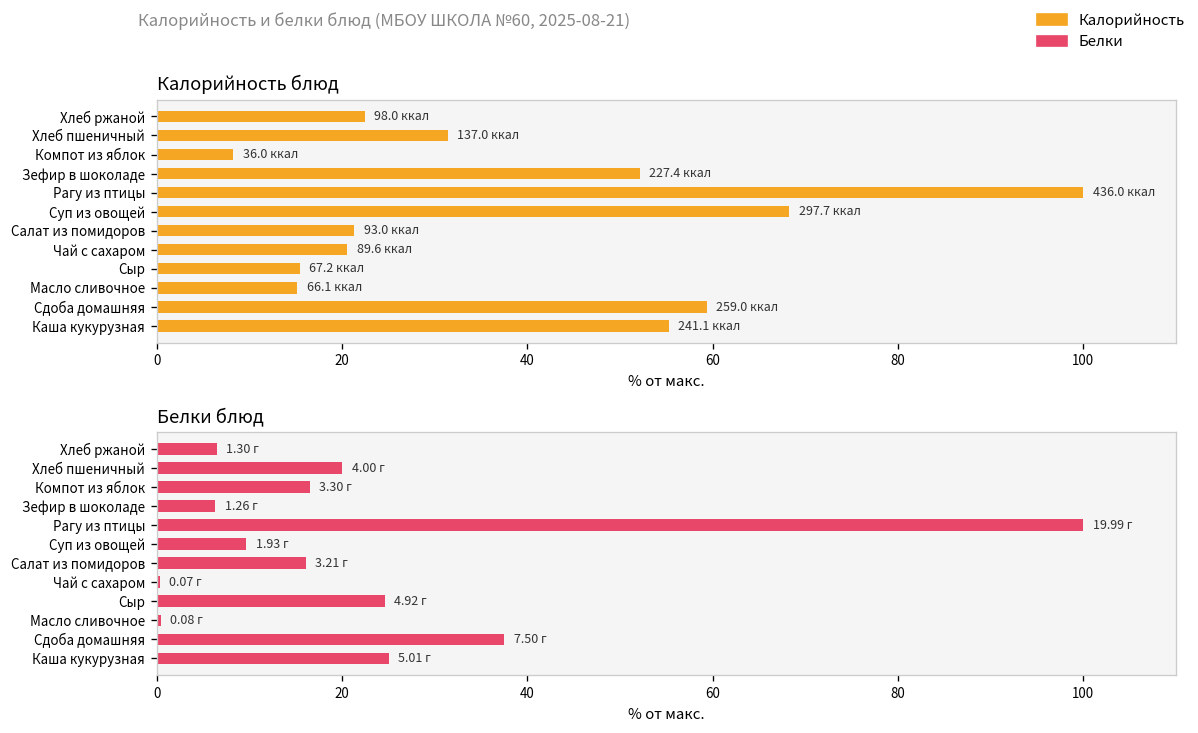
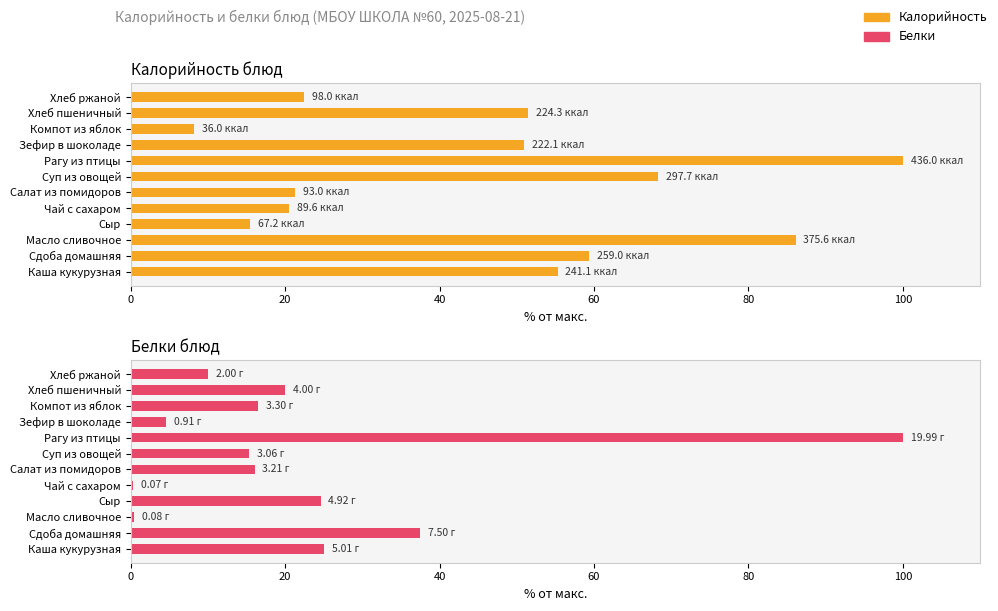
  {
    "Калорийность блюд": {
-     "Хлеб пшеничный": 137.0,
-     "Зефир в шоколаде": 227.4,
-     "Масло сливочное": 66.1
+     "Хлеб пшеничный": 224.3,
+     "Зефир в шоколаде": 222.1,
+     "Масло сливочное": 375.6
    },
    "Белки блюд": {
-     "Хлеб ржаной": 1.30,
-     "Зефир в шоколаде": 1.26,
-     "Суп из овощей": 1.93
+     "Хлеб ржаной": 2.00,
+     "Зефир в шоколаде": 0.91,
+     "Суп из овощей": 3.06
    }
  }
